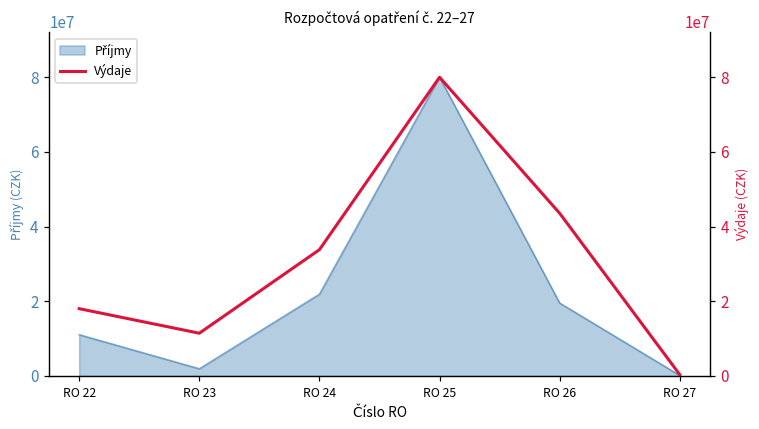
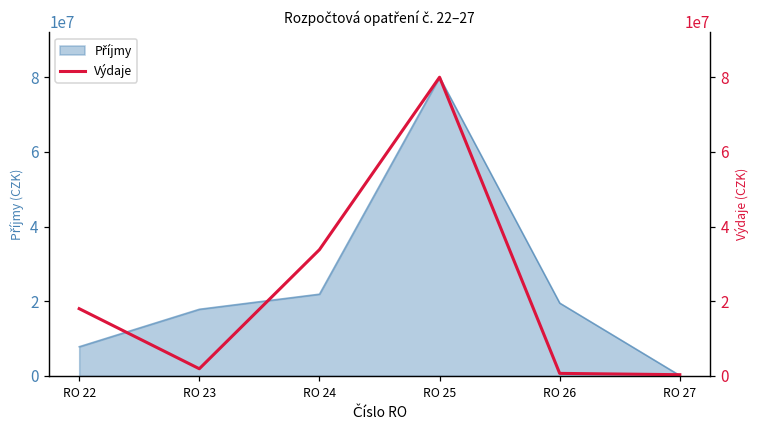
  {
    "Příjmy": {
-     "RO 22": 11000000,
-     "RO 23": 2000000,
+     "RO 22": 8000000,
+     "RO 23": 18000000,
      "RO 24": 22000000,
      "RO 25": 80000000,
      "RO 26": 20000000,
      "RO 27": 0
    },
    "Výdaje": {
      "RO 22": 18000000,
-     "RO 23": 11000000,
+     "RO 23": 2000000,
      "RO 24": 34000000,
      "RO 25": 80000000,
-     "RO 26": 44000000,
+     "RO 26": 1000000,
      "RO 27": 0
    }
  }
